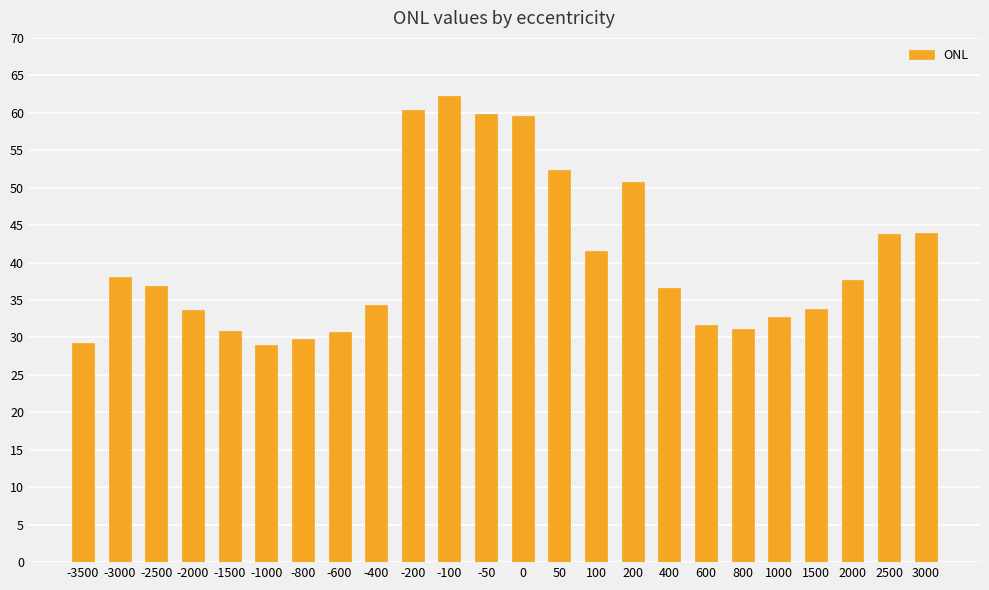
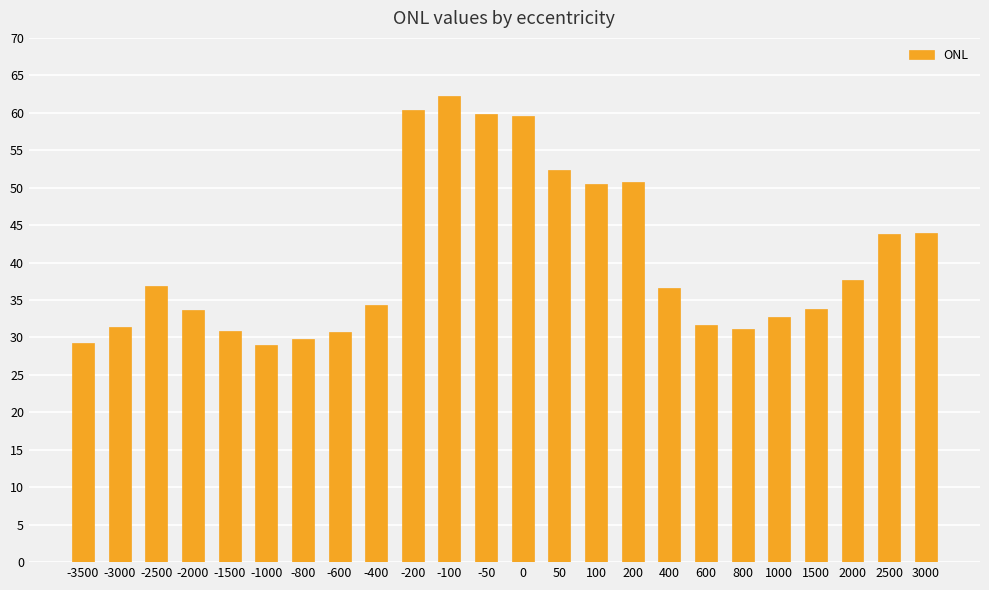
  {
    "-3500": 29,
-   "-3000": 38,
+   "-3000": 31,
    "-2500": 37,
    "-2000": 34,
    "-1500": 31,
    "-1000": 29,
    "-800": 30,
    "-600": 31,
    "-400": 34,
    "-200": 60,
    "-100": 62,
    "-50": 60,
    "0": 60,
    "50": 52,
-   "100": 42,
+   "100": 50,
    "200": 51,
    "400": 37,
    "600": 32,
    "800": 31,
    "1000": 33,
    "1500": 34,
    "2000": 38,
    "2500": 44,
    "3000": 44
  }
